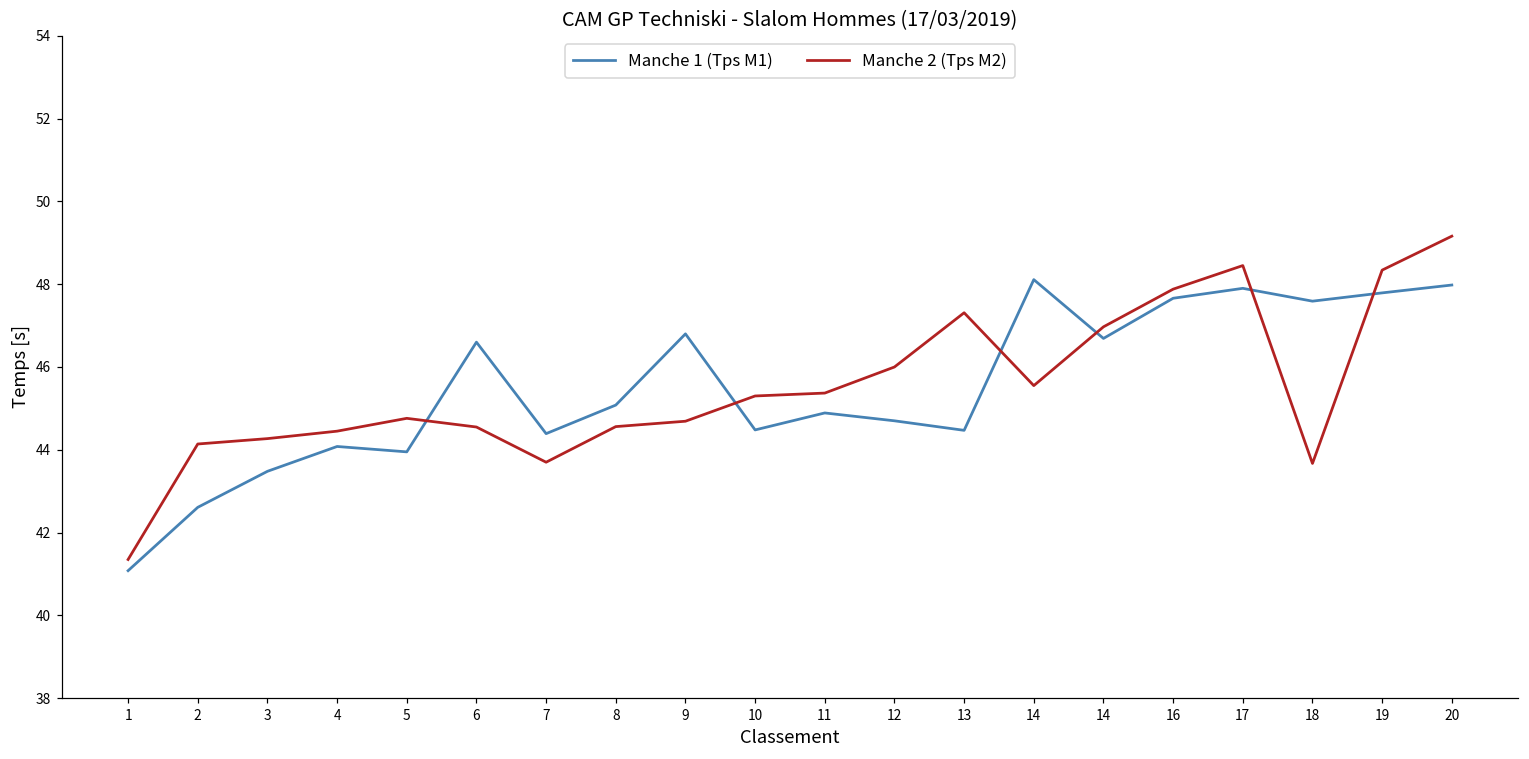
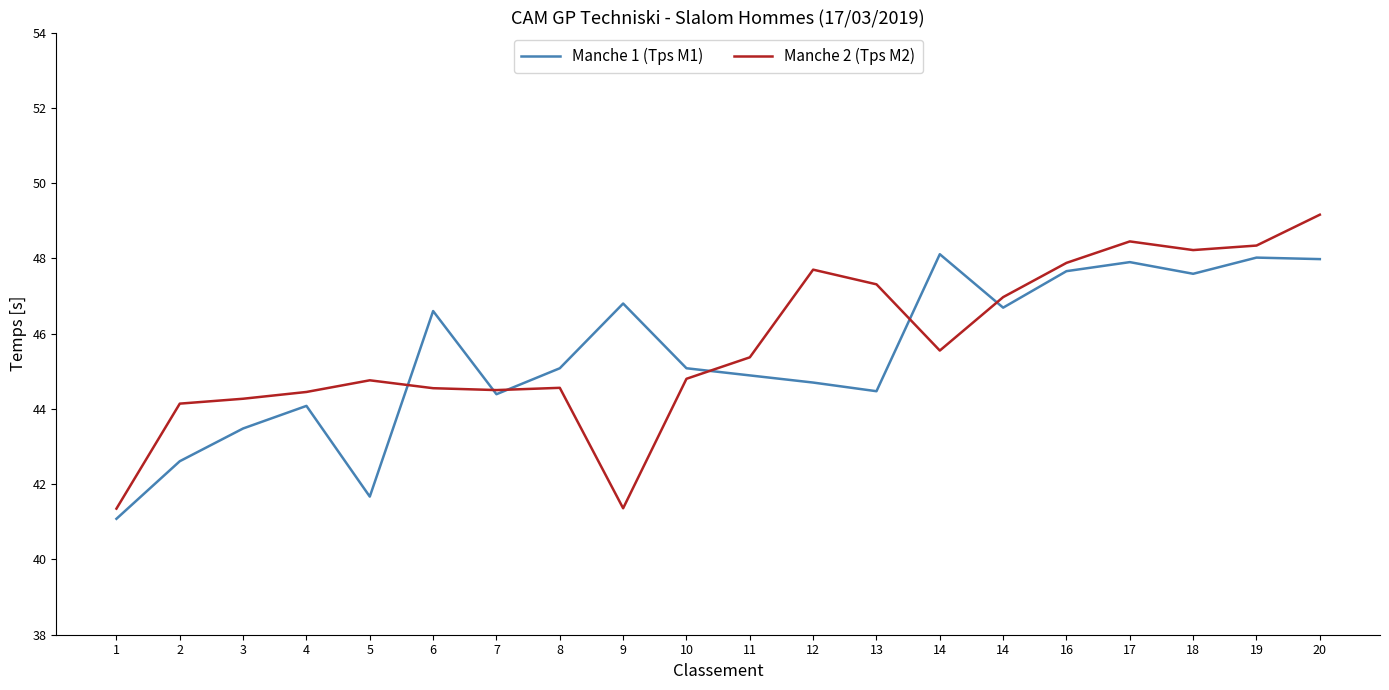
  {
    "Manche 1 (Tps M1)": {
      "1": 41.1,
      "2": 42.6,
      "3": 43.5,
      "4": 44.1,
-     "5": 44.0,
+     "5": 41.7,
      "6": 46.6,
      "7": 44.4,
      "8": 45.1,
      "9": 46.8,
-     "10": 44.5,
+     "10": 45.1,
      "11": 44.9,
      "12": 44.7,
      "13": 44.5,
      "16": 47.7,
      "17": 47.9,
      "18": 47.6,
-     "19": 47.8,
+     "19": 48.0,
      "20": 48.0
    },
    "Manche 2 (Tps M2)": {
      "1": 41.4,
      "2": 44.1,
      "3": 44.3,
      "4": 44.5,
      "5": 44.8,
      "6": 44.6,
-     "7": 43.7,
+     "7": 44.5,
      "8": 44.6,
-     "9": 44.7,
-     "10": 45.3,
+     "9": 41.4,
+     "10": 44.8,
      "11": 45.4,
-     "12": 46.0,
+     "12": 47.7,
      "13": 47.3,
      "16": 47.9,
      "17": 48.5,
-     "18": 43.7,
+     "18": 48.2,
      "19": 48.3,
      "20": 49.2
    }
  }
